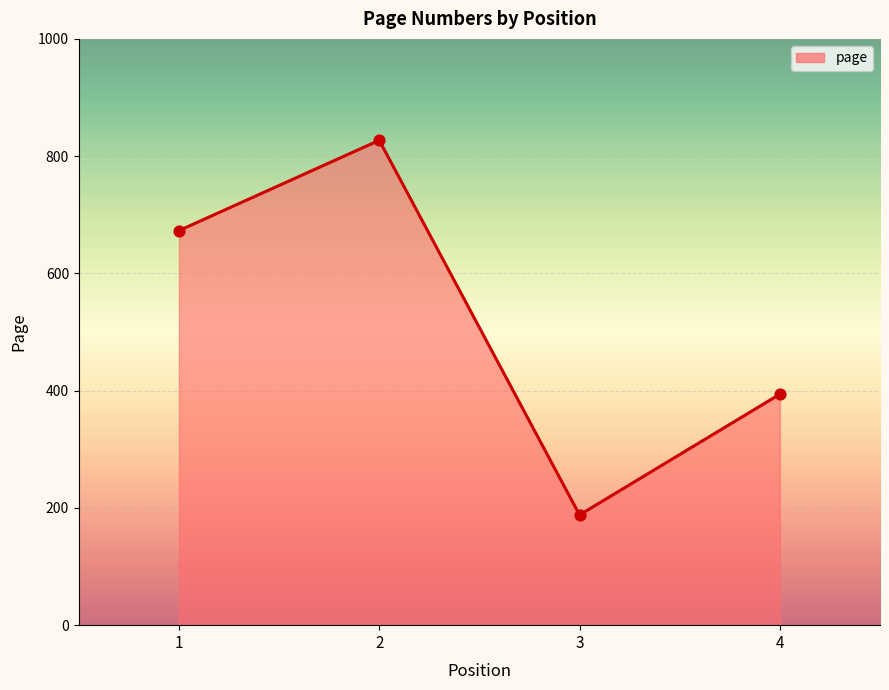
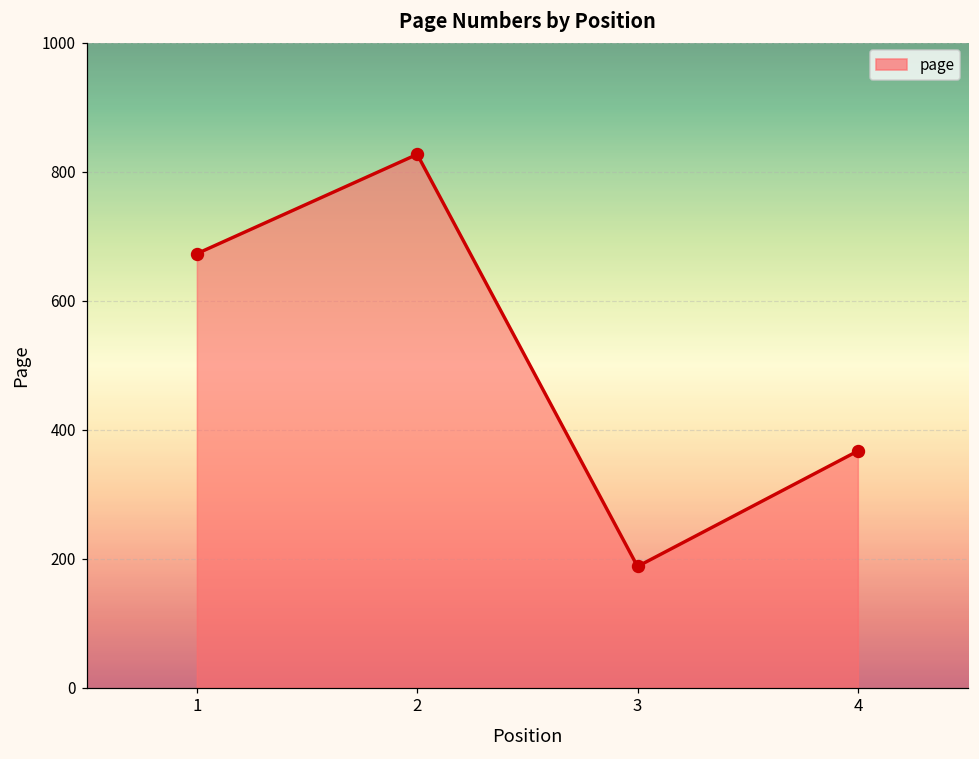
  {
    "1": 670,
    "2": 830,
    "3": 190,
-   "4": 390
+   "4": 370
  }
